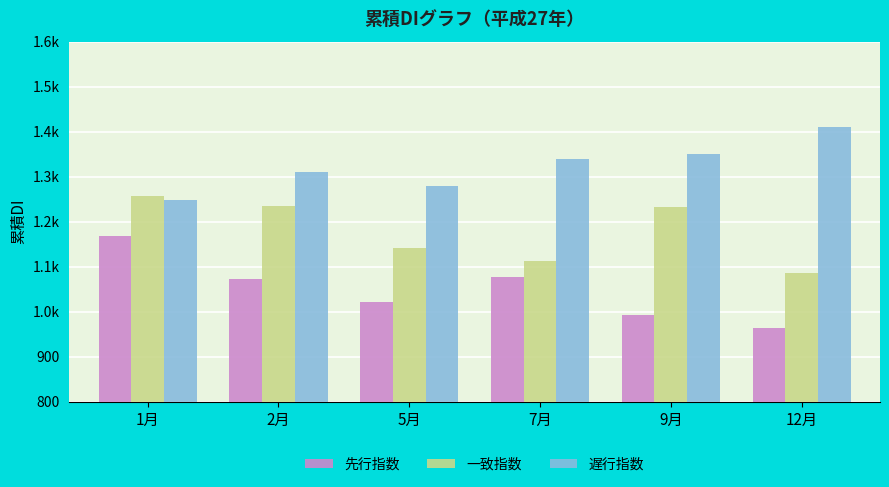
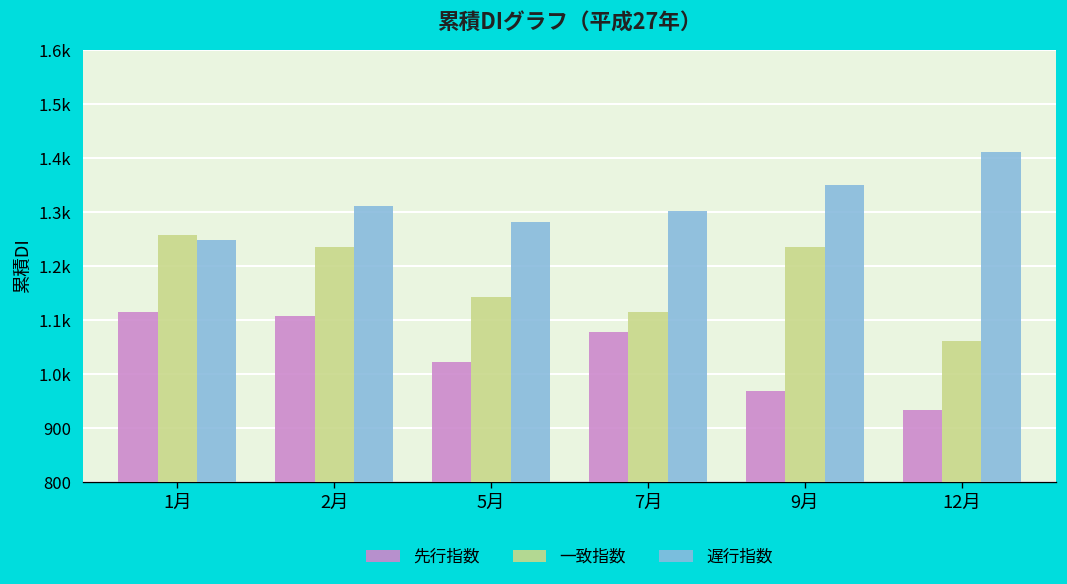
  {
    "先行指数": {
-     "1月": 1170,
-     "2月": 1070,
+     "1月": 1110,
+     "2月": 1110,
      "5月": 1020,
      "7月": 1080,
-     "9月": 990,
-     "12月": 960
+     "9月": 970,
+     "12月": 930
    },
    "一致指数": {
      "1月": 1260,
      "2月": 1240,
      "5月": 1140,
      "7月": 1110,
      "9月": 1230,
-     "12月": 1090
+     "12月": 1060
    },
    "遅行指数": {
      "1月": 1250,
      "2月": 1310,
      "5月": 1280,
-     "7月": 1340,
+     "7月": 1300,
      "9月": 1350,
      "12月": 1410
    }
  }
